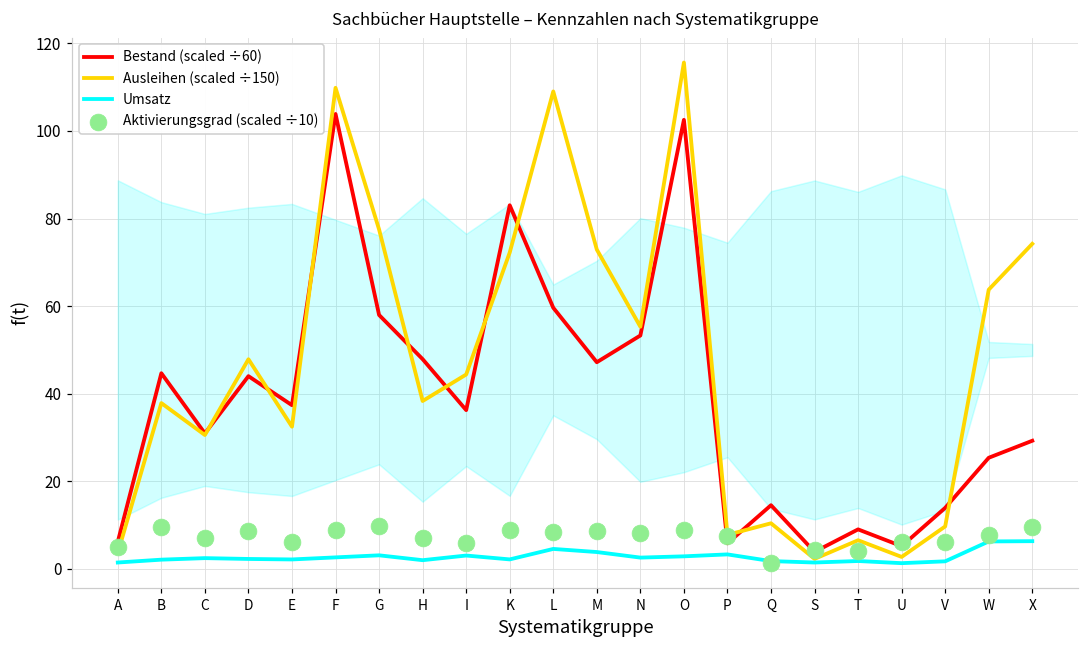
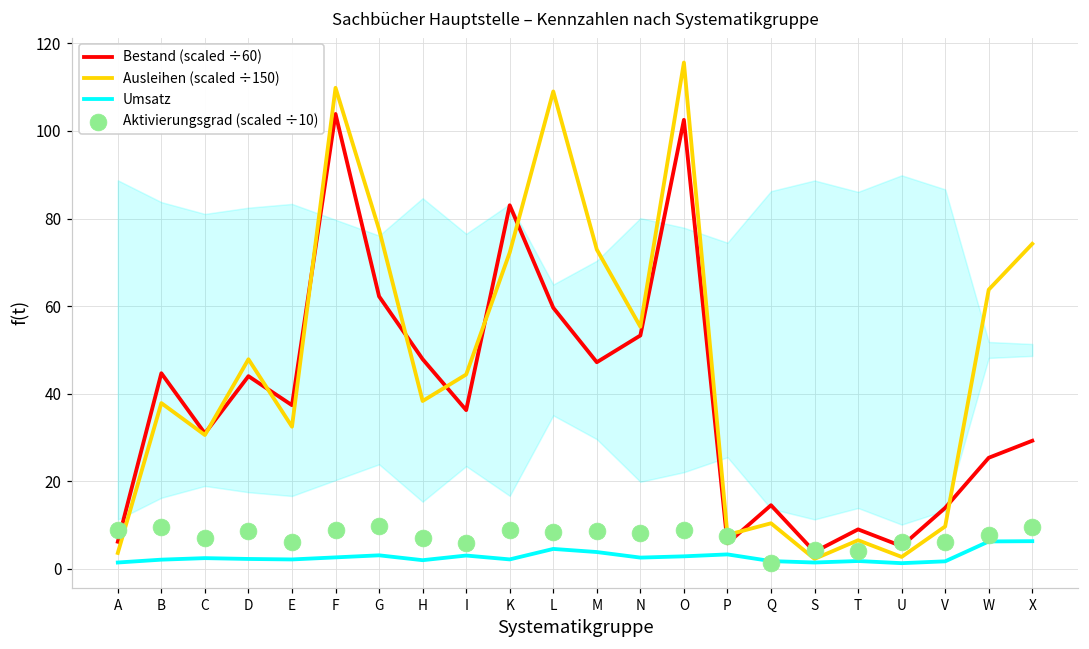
  {
    "Bestand (scaled ÷60)": {
      "A": 6,
      "B": 45,
      "D": 44,
      "E": 37,
      "F": 104,
-     "G": 58,
+     "G": 62,
      "H": 48,
      "I": 36,
      "L": 60,
      "M": 47,
      "N": 53,
      "O": 103,
      "P": 6,
      "Q": 15,
      "T": 9,
      "U": 5,
      "V": 14,
      "W": 25,
      "X": 29
    },
    "Aktivierungsgrad (scaled ÷10)": {
-     "A": 5
+     "A": 9
    },
    "Ausleihen (scaled ÷150)": {
      "A": 4,
      "B": 38,
      "D": 48,
      "E": 32,
      "F": 110,
      "G": 78,
      "H": 38,
      "I": 44,
      "K": 72,
      "L": 109,
      "M": 73,
      "N": 55,
      "O": 116,
      "Q": 10,
      "S": 2,
      "T": 7,
      "U": 3,
      "V": 10,
      "W": 64,
      "X": 74
    }
  }
